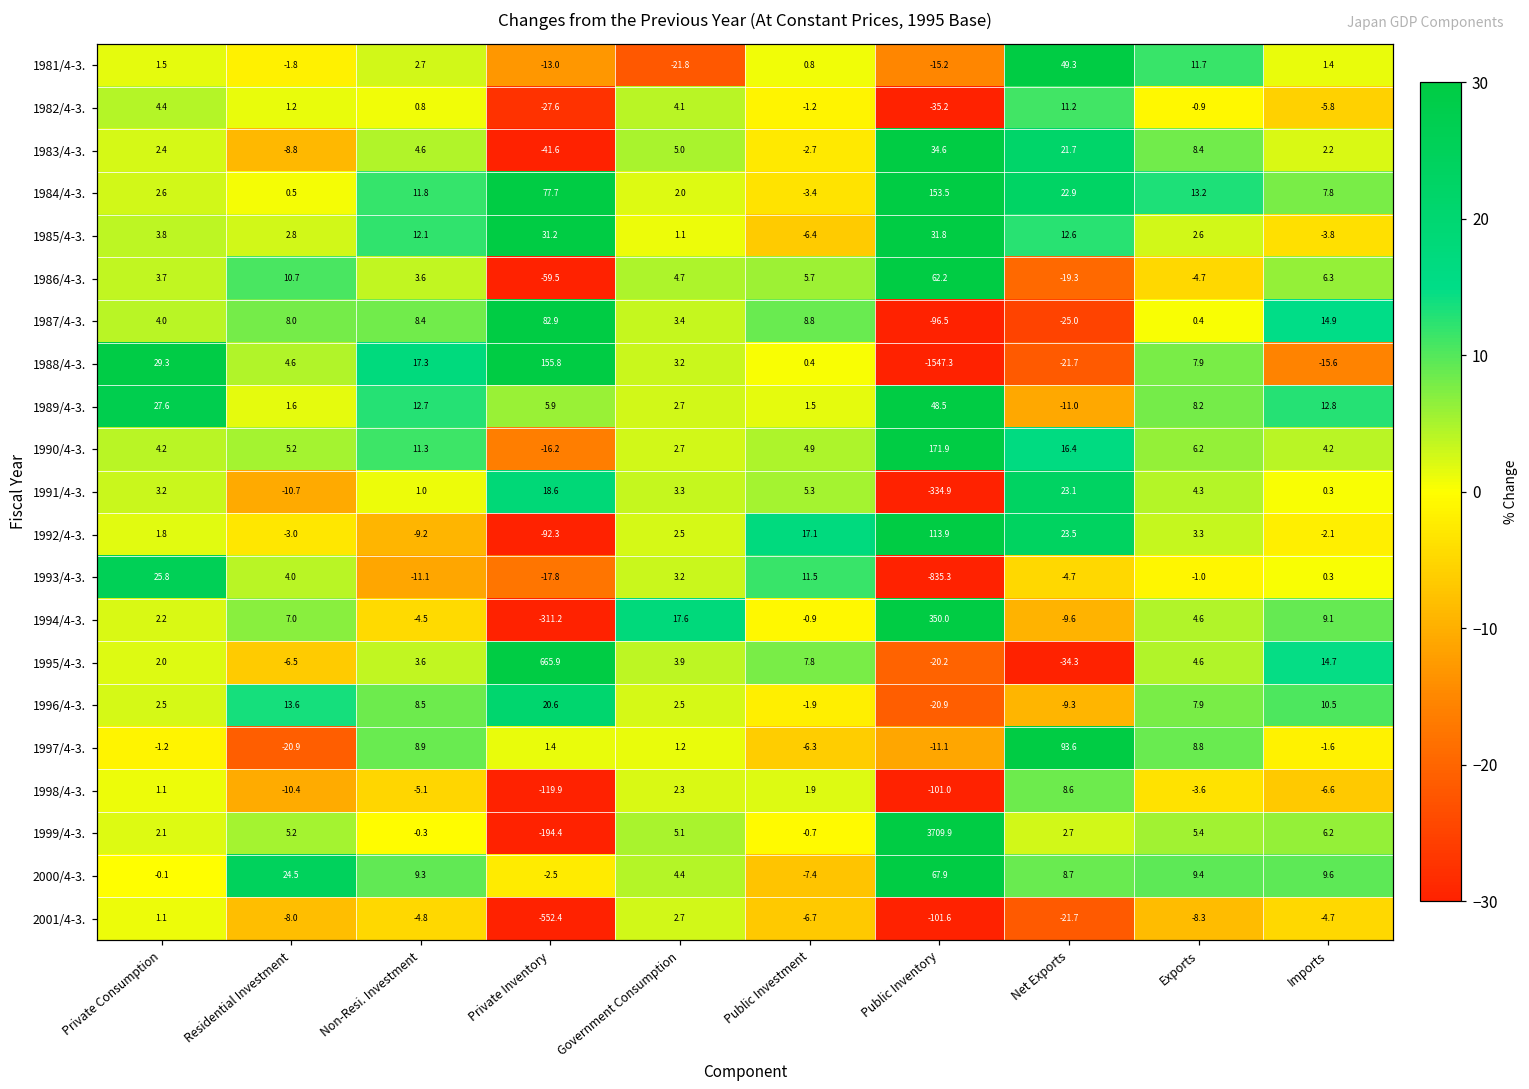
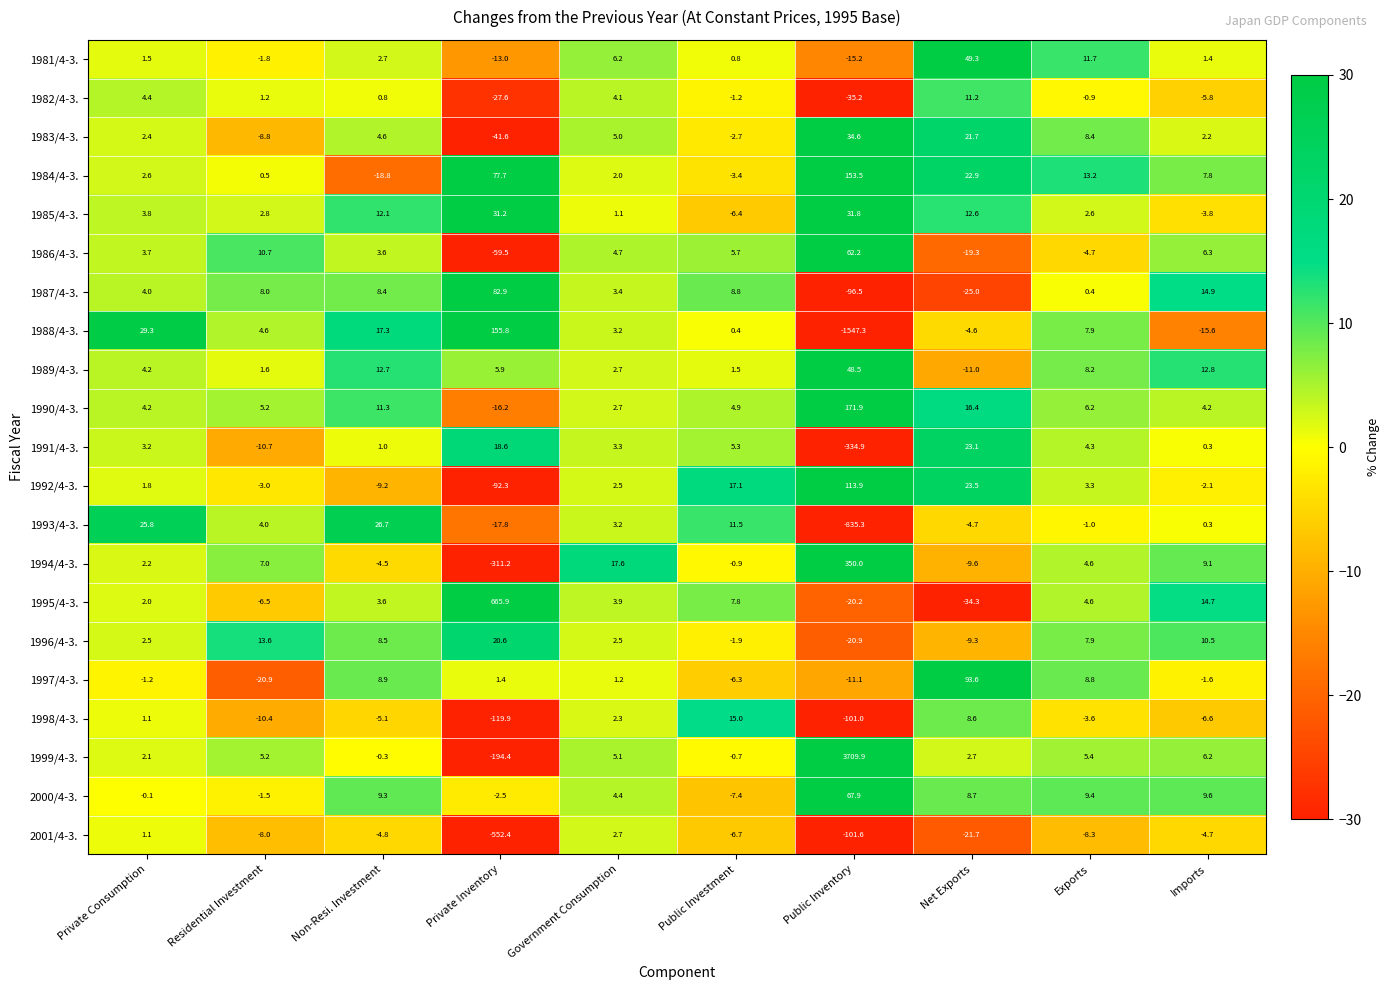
  {
    "1981/4-3.": {
      "Private Consumption": 1.5,
      "Residential Investment": -1.8,
      "Non-Resi. Investment": 2.7,
      "Private Inventory": -13.0,
-     "Government Consumption": -21.8,
+     "Government Consumption": 6.2,
      "Public Investment": 0.8,
      "Public Inventory": -15.2,
      "Net Exports": 49.3,
      "Exports": 11.7,
      "Imports": 1.4
    },
    "1984/4-3.": {
      "Private Consumption": 2.6,
      "Residential Investment": 0.5,
-     "Non-Resi. Investment": 11.8,
+     "Non-Resi. Investment": -18.8,
      "Private Inventory": 77.7,
      "Government Consumption": 2.0,
      "Public Investment": -3.4,
      "Public Inventory": 153.5,
      "Net Exports": 22.9,
      "Exports": 13.2,
      "Imports": 7.8
    },
    "1988/4-3.": {
      "Private Consumption": 29.3,
      "Residential Investment": 4.6,
      "Non-Resi. Investment": 17.3,
      "Private Inventory": 155.8,
      "Government Consumption": 3.2,
      "Public Investment": 0.4,
      "Public Inventory": -1547.3,
-     "Net Exports": -21.7,
+     "Net Exports": -4.6,
      "Exports": 7.9,
      "Imports": -15.6
    },
    "1989/4-3.": {
-     "Private Consumption": 27.6,
+     "Private Consumption": 4.2,
      "Residential Investment": 1.6,
      "Non-Resi. Investment": 12.7,
      "Private Inventory": 5.9,
      "Government Consumption": 2.7,
      "Public Investment": 1.5,
      "Public Inventory": 48.5,
      "Net Exports": -11.0,
      "Exports": 8.2,
      "Imports": 12.8
    },
    "1993/4-3.": {
      "Private Consumption": 25.8,
      "Residential Investment": 4.0,
-     "Non-Resi. Investment": -11.1,
+     "Non-Resi. Investment": 26.7,
      "Private Inventory": -17.8,
      "Government Consumption": 3.2,
      "Public Investment": 11.5,
      "Public Inventory": -835.3,
      "Net Exports": -4.7,
      "Exports": -1.0,
      "Imports": 0.3
    },
    "1998/4-3.": {
      "Private Consumption": 1.1,
      "Residential Investment": -10.4,
      "Non-Resi. Investment": -5.1,
      "Private Inventory": -119.9,
      "Government Consumption": 2.3,
-     "Public Investment": 1.9,
+     "Public Investment": 15.0,
      "Public Inventory": -101.0,
      "Net Exports": 8.6,
      "Exports": -3.6,
      "Imports": -6.6
    },
    "2000/4-3.": {
      "Private Consumption": -0.1,
-     "Residential Investment": 24.5,
+     "Residential Investment": -1.5,
      "Non-Resi. Investment": 9.3,
      "Private Inventory": -2.5,
      "Government Consumption": 4.4,
      "Public Investment": -7.4,
      "Public Inventory": 67.9,
      "Net Exports": 8.7,
      "Exports": 9.4,
      "Imports": 9.6
    }
  }
